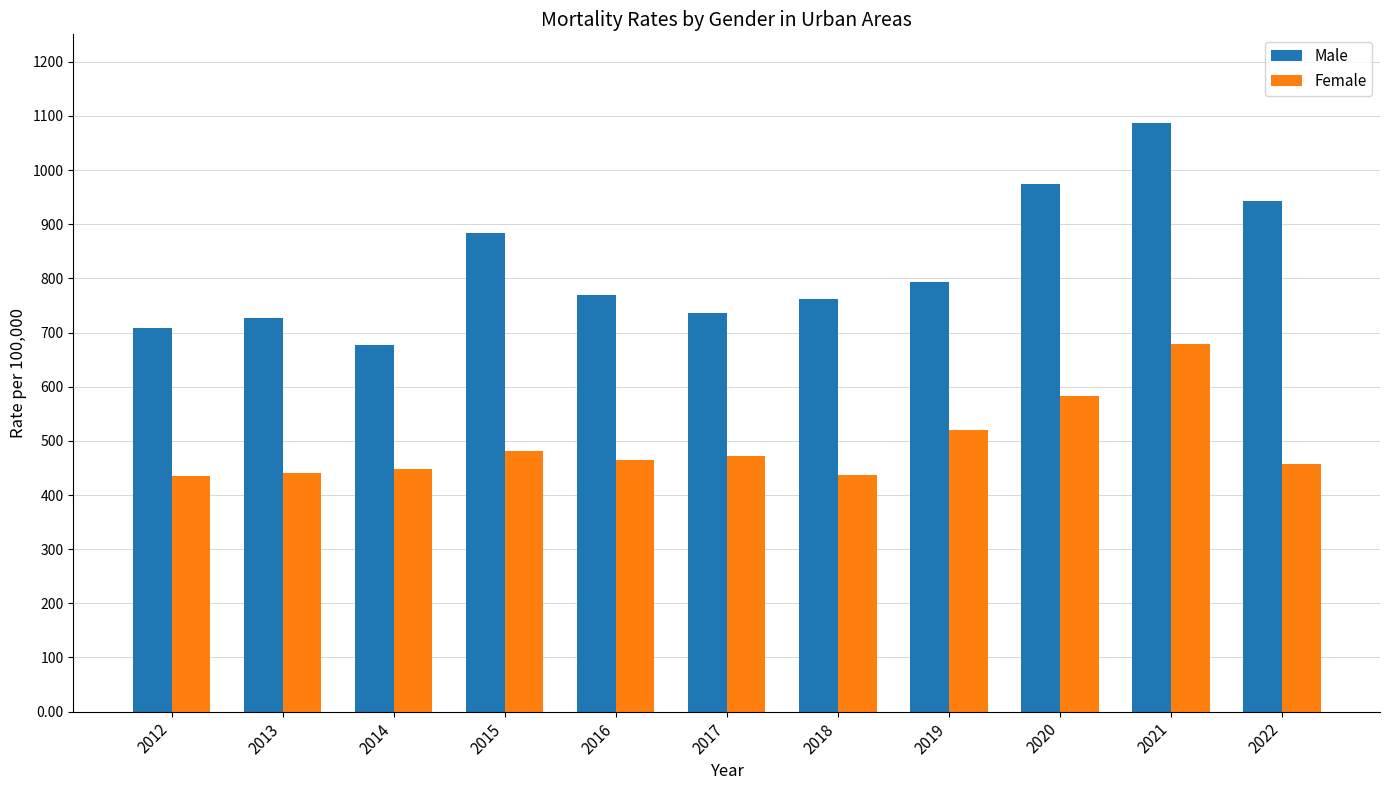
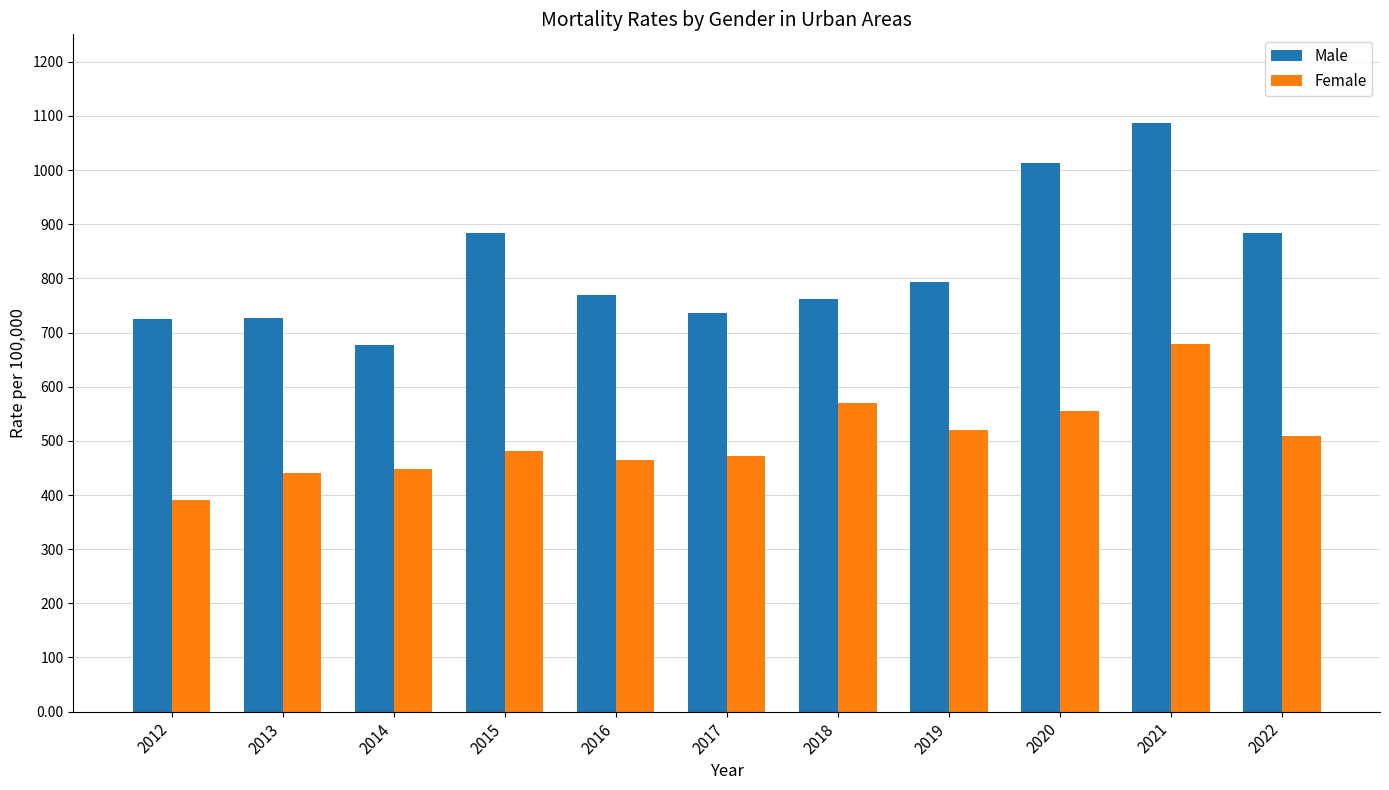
  {
    "Male": {
-     "2012": 710,
+     "2012": 720,
      "2013": 730,
      "2014": 680,
      "2015": 880,
      "2016": 770,
      "2017": 740,
      "2018": 760,
      "2019": 790,
-     "2020": 970,
+     "2020": 1010,
      "2021": 1090,
-     "2022": 940
+     "2022": 880
    },
    "Female": {
-     "2012": 430,
+     "2012": 390,
      "2013": 440,
      "2014": 450,
      "2015": 480,
      "2016": 460,
      "2017": 470,
-     "2018": 440,
+     "2018": 570,
      "2019": 520,
-     "2020": 580,
+     "2020": 560,
      "2021": 680,
-     "2022": 460
+     "2022": 510
    }
  }
